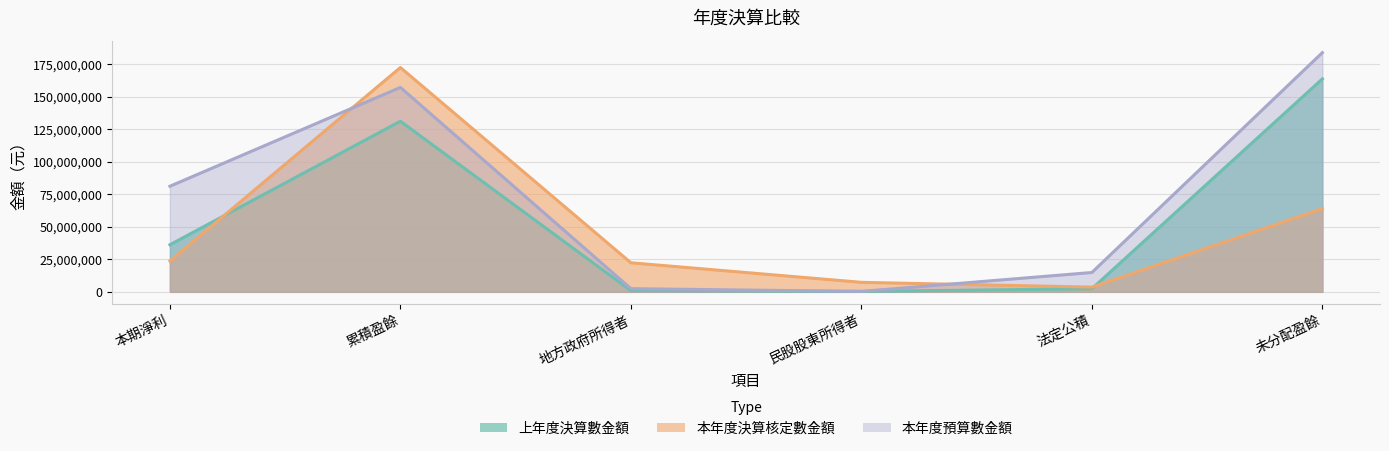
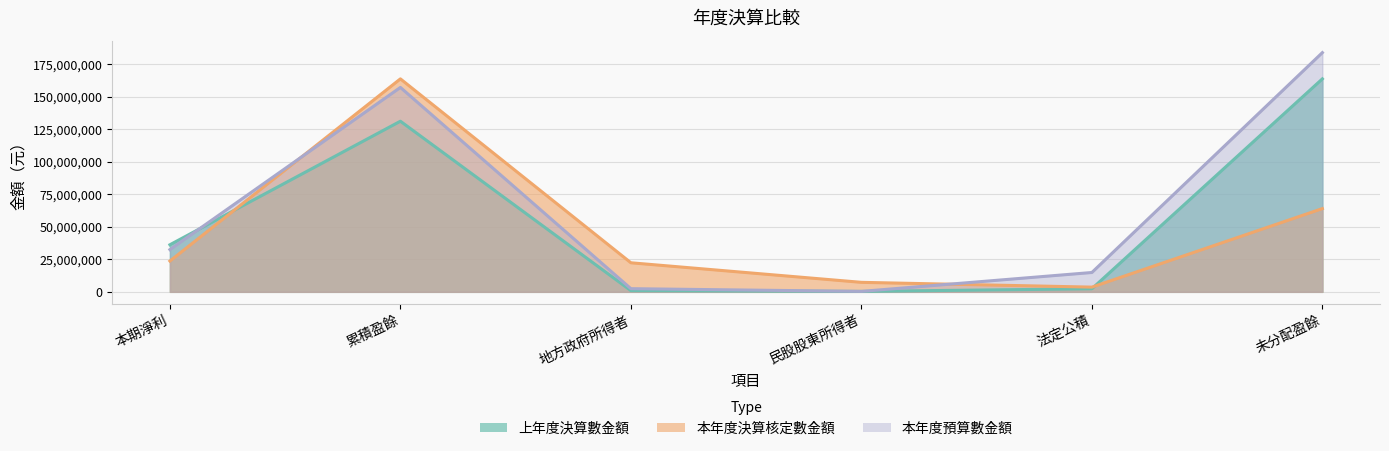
  {
    "上年度決算數金額": {
      "本期淨利": "36,000,000",
      "累積盈餘": "131,000,000",
      "未分配盈餘": "164,000,000"
    },
    "本年度決算核定數金額": {
      "本期淨利": "24,000,000",
-     "累積盈餘": "173,000,000",
+     "累積盈餘": "164,000,000",
      "地方政府所得者": "22,000,000",
      "民股股東所得者": "7,000,000",
      "未分配盈餘": "64,000,000"
    },
    "本年度預算數金額": {
-     "本期淨利": "81,000,000",
+     "本期淨利": "33,000,000",
      "累積盈餘": "157,000,000",
      "法定公積": "15,000,000",
      "未分配盈餘": "184,000,000"
    }
  }
